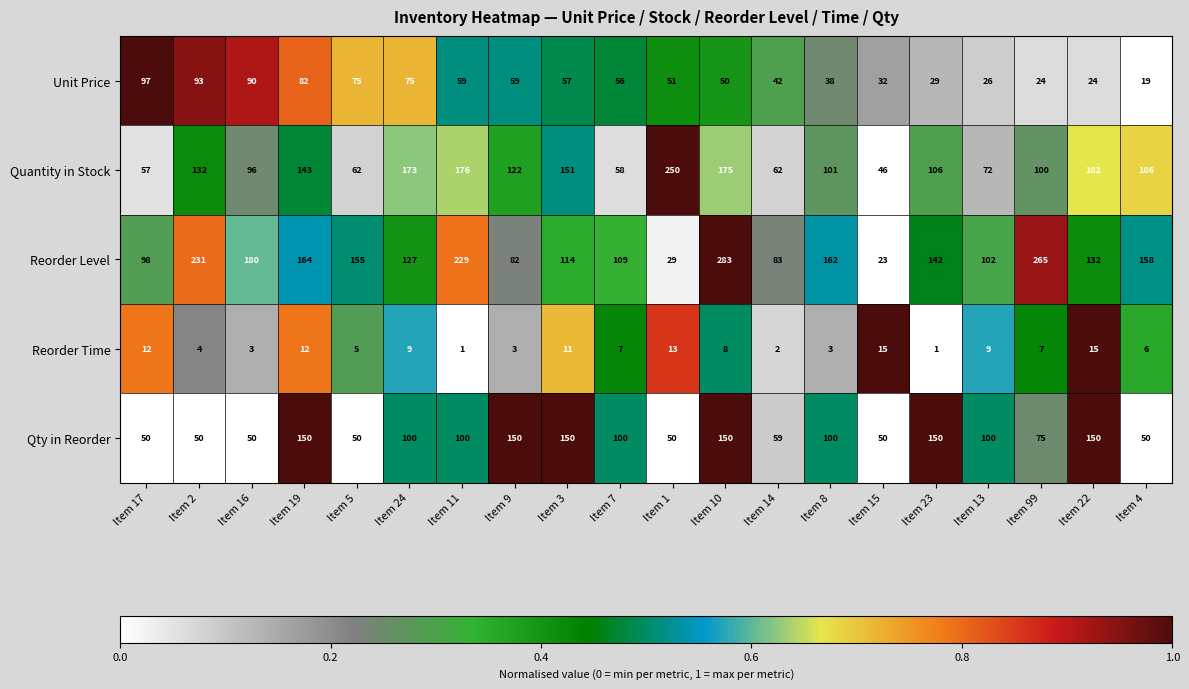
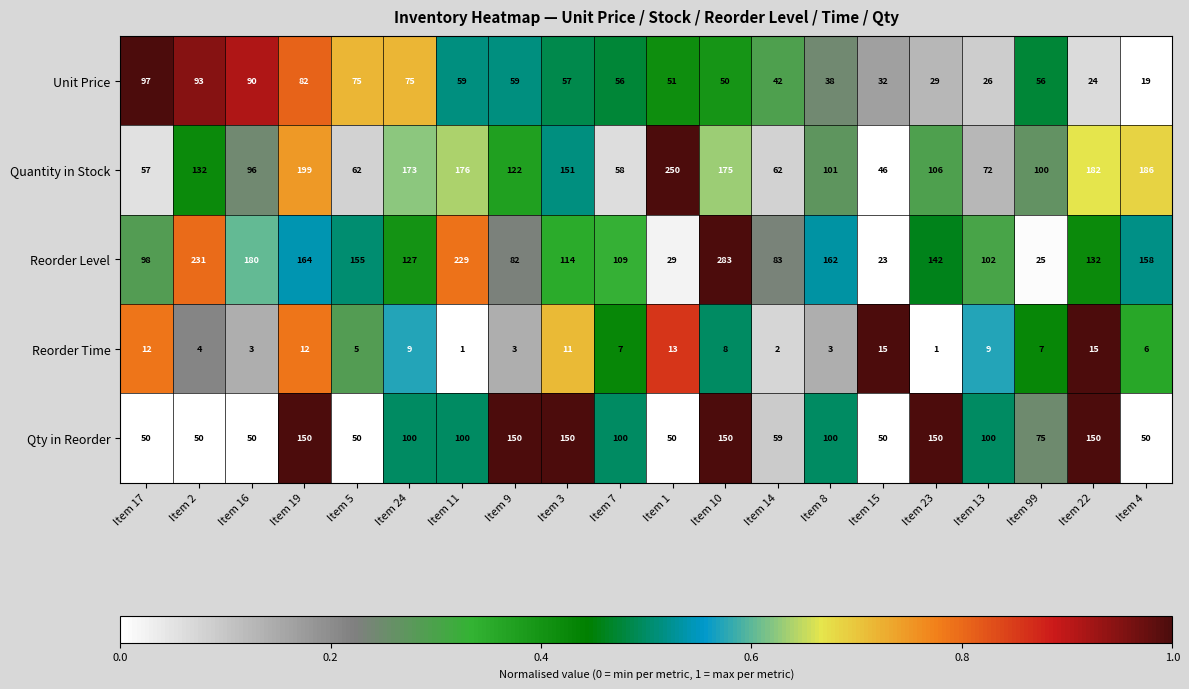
  {
    "Unit Price": {
      "Item 17": 97,
      "Item 2": 93,
      "Item 16": 90,
      "Item 19": 82,
      "Item 5": 75,
      "Item 24": 75,
      "Item 11": 59,
      "Item 9": 59,
      "Item 3": 57,
      "Item 7": 56,
      "Item 1": 51,
      "Item 10": 50,
      "Item 14": 42,
      "Item 8": 38,
      "Item 15": 32,
      "Item 23": 29,
      "Item 13": 26,
-     "Item 99": 24,
+     "Item 99": 56,
      "Item 22": 24,
      "Item 4": 19
    },
    "Quantity in Stock": {
      "Item 17": 57,
      "Item 2": 132,
      "Item 16": 96,
-     "Item 19": 143,
+     "Item 19": 199,
      "Item 5": 62,
      "Item 24": 173,
      "Item 11": 176,
      "Item 9": 122,
      "Item 3": 151,
      "Item 7": 58,
      "Item 1": 250,
      "Item 10": 175,
      "Item 14": 62,
      "Item 8": 101,
      "Item 15": 46,
      "Item 23": 106,
      "Item 13": 72,
      "Item 99": 100,
      "Item 22": 182,
      "Item 4": 186
    },
    "Reorder Level": {
      "Item 17": 98,
      "Item 2": 231,
      "Item 16": 180,
      "Item 19": 164,
      "Item 5": 155,
      "Item 24": 127,
      "Item 11": 229,
      "Item 9": 82,
      "Item 3": 114,
      "Item 7": 109,
      "Item 1": 29,
      "Item 10": 283,
      "Item 14": 83,
      "Item 8": 162,
      "Item 15": 23,
      "Item 23": 142,
      "Item 13": 102,
-     "Item 99": 265,
+     "Item 99": 25,
      "Item 22": 132,
      "Item 4": 158
    },
    "Reorder Time": {
      "Item 17": 12,
      "Item 2": 4,
      "Item 16": 3,
      "Item 19": 12,
      "Item 5": 5,
      "Item 24": 9,
      "Item 11": 1,
      "Item 9": 3,
      "Item 3": 11,
      "Item 7": 7,
      "Item 1": 13,
      "Item 10": 8,
      "Item 14": 2,
      "Item 8": 3,
      "Item 15": 15,
      "Item 23": 1,
      "Item 13": 9,
      "Item 99": 7,
      "Item 22": 15,
      "Item 4": 6
    },
    "Qty in Reorder": {
      "Item 17": 50,
      "Item 2": 50,
      "Item 16": 50,
      "Item 19": 150,
      "Item 5": 50,
      "Item 24": 100,
      "Item 11": 100,
      "Item 9": 150,
      "Item 3": 150,
      "Item 7": 100,
      "Item 1": 50,
      "Item 10": 150,
      "Item 14": 59,
      "Item 8": 100,
      "Item 15": 50,
      "Item 23": 150,
      "Item 13": 100,
      "Item 99": 75,
      "Item 22": 150,
      "Item 4": 50
    }
  }
